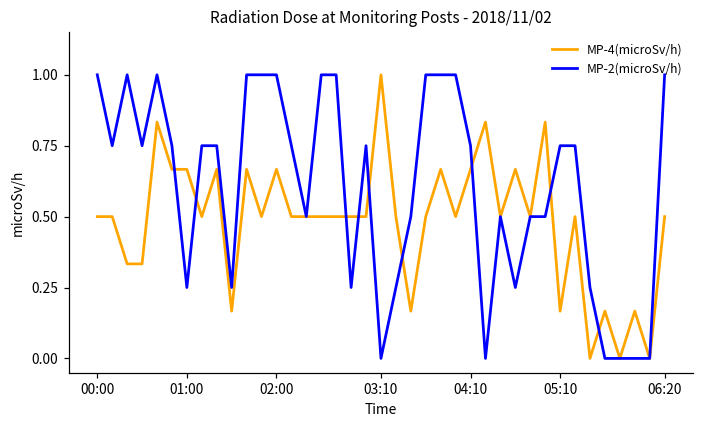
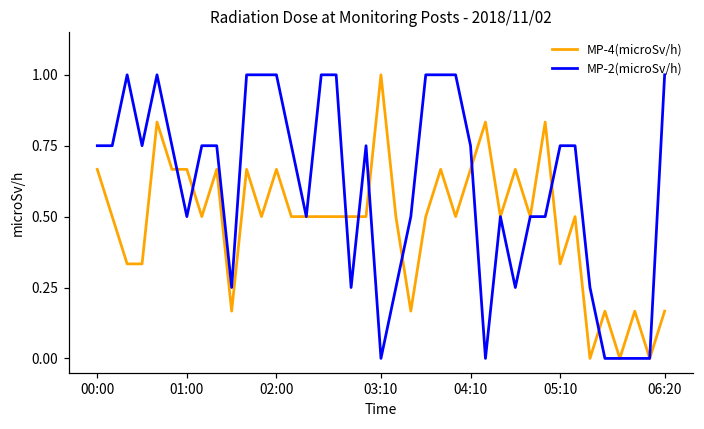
  {
    "MP-4(microSv/h)": {
-     "00:00": 0.50,
+     "00:00": 0.67,
      "01:00": 0.67,
      "02:00": 0.67,
      "03:10": 1.00,
      "04:10": 0.67,
-     "05:10": 0.17,
-     "06:20": 0.50
+     "05:10": 0.33,
+     "06:20": 0.17
    },
    "MP-2(microSv/h)": {
-     "00:00": 1.00,
-     "01:00": 0.25,
+     "00:00": 0.75,
+     "01:00": 0.50,
      "02:00": 1.00,
      "03:10": 0.00,
      "04:10": 0.75,
      "05:10": 0.75,
      "06:20": 1.00
    }
  }
